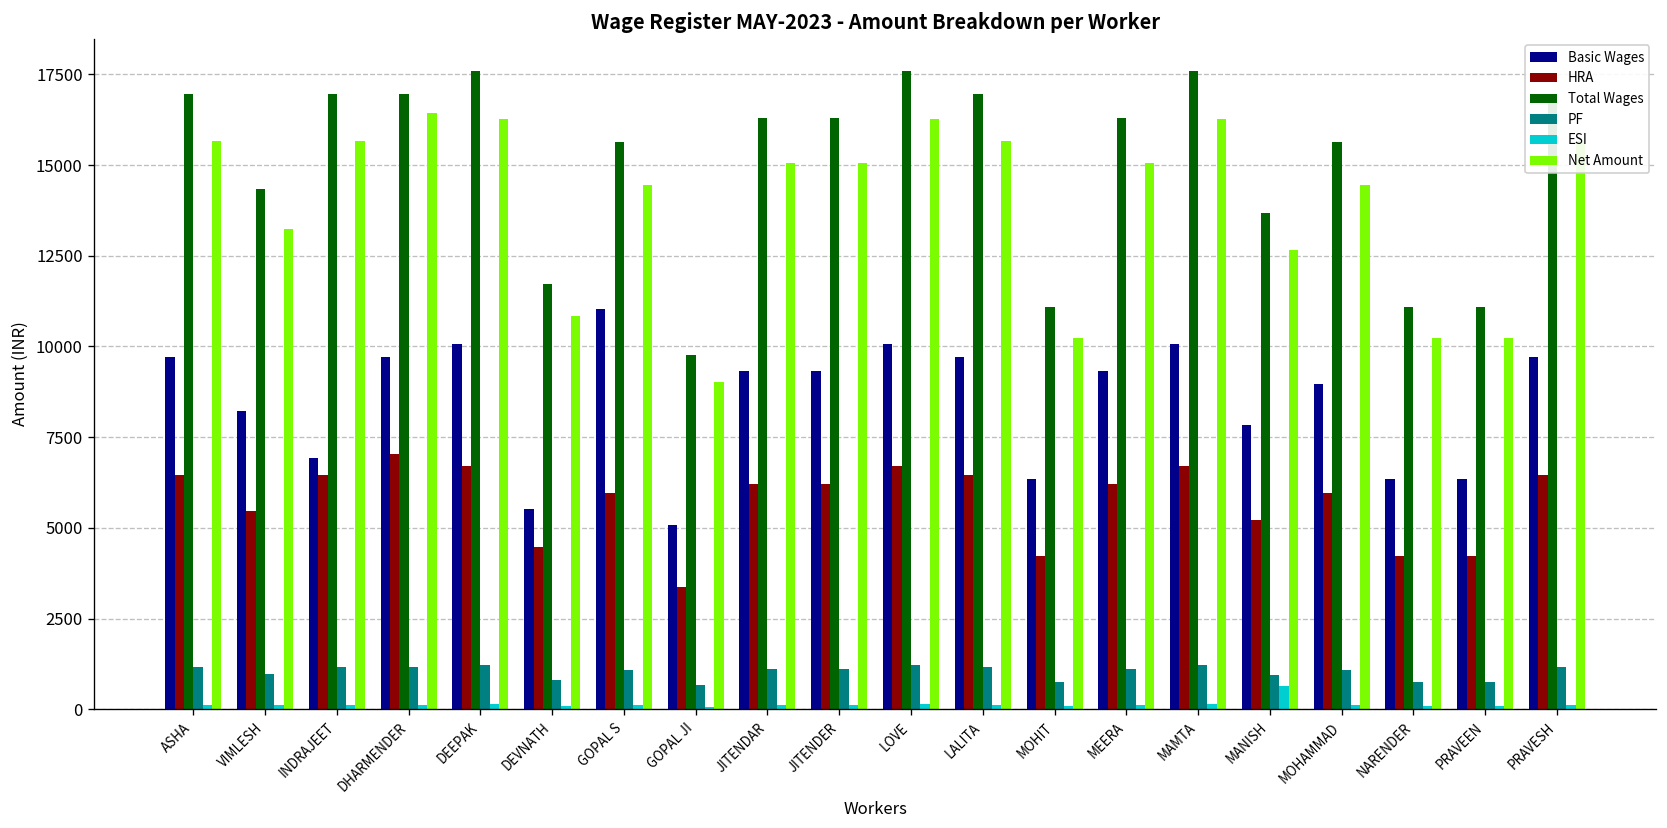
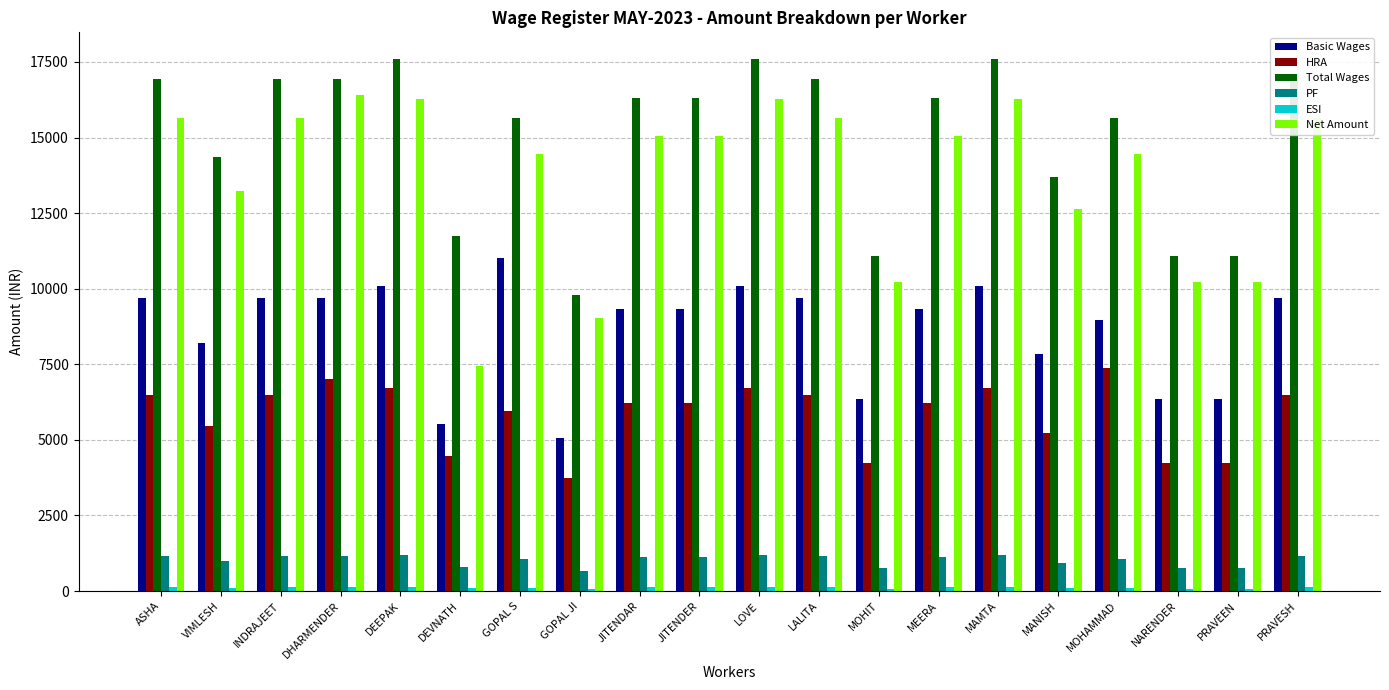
  {
    "Basic Wages": {
      "ASHA": 9700,
      "VIMLESH": 8200,
-     "INDRAJEET": 6900,
+     "INDRAJEET": 9700,
      "DHARMENDER": 9700,
      "DEEPAK": 10100,
      "DEVNATH": 5500,
      "GOPAL S": 11000,
      "GOPAL JI": 5100,
      "JITENDAR": 9300,
      "JITENDER": 9300,
      "LOVE": 10100,
      "LALITA": 9700,
      "MOHIT": 6300,
      "MEERA": 9300,
      "MAMTA": 10100,
      "MANISH": 7800,
      "MOHAMMAD": 9000,
      "NARENDER": 6300,
      "PRAVEEN": 6300,
      "PRAVESH": 9700
    },
    "HRA": {
      "ASHA": 6500,
      "VIMLESH": 5500,
      "INDRAJEET": 6500,
      "DHARMENDER": 7000,
      "DEEPAK": 6700,
      "DEVNATH": 4500,
      "GOPAL S": 6000,
-     "GOPAL JI": 3400,
+     "GOPAL JI": 3700,
      "JITENDAR": 6200,
      "JITENDER": 6200,
      "LOVE": 6700,
      "LALITA": 6500,
      "MOHIT": 4200,
      "MEERA": 6200,
      "MAMTA": 6700,
      "MANISH": 5200,
-     "MOHAMMAD": 6000,
+     "MOHAMMAD": 7400,
      "NARENDER": 4200,
      "PRAVEEN": 4200,
      "PRAVESH": 6500
    },
    "Total Wages": {
      "ASHA": 16900,
      "VIMLESH": 14300,
      "INDRAJEET": 16900,
      "DHARMENDER": 16900,
      "DEEPAK": 17600,
      "DEVNATH": 11700,
      "GOPAL S": 15600,
      "GOPAL JI": 9800,
      "JITENDAR": 16300,
      "JITENDER": 16300,
      "LOVE": 17600,
      "LALITA": 16900,
      "MOHIT": 11100,
      "MEERA": 16300,
      "MAMTA": 17600,
      "MANISH": 13700,
      "MOHAMMAD": 15600,
      "NARENDER": 11100,
      "PRAVEEN": 11100
    },
    "PF": {
      "ASHA": 1200,
      "VIMLESH": 1000,
      "INDRAJEET": 1200,
      "DHARMENDER": 1200,
      "DEEPAK": 1200,
      "DEVNATH": 800,
      "GOPAL S": 1100,
      "GOPAL JI": 700,
      "JITENDAR": 1100,
      "JITENDER": 1100,
      "LOVE": 1200,
      "LALITA": 1200,
      "MOHIT": 800,
      "MEERA": 1100,
      "MAMTA": 1200,
      "MANISH": 900,
      "MOHAMMAD": 1100,
      "NARENDER": 800,
      "PRAVEEN": 800,
      "PRAVESH": 1200
    },
    "ESI": {
      "ASHA": 100,
      "VIMLESH": 100,
      "INDRAJEET": 100,
      "DHARMENDER": 100,
      "DEEPAK": 100,
      "DEVNATH": 100,
      "GOPAL S": 100,
      "JITENDAR": 100,
      "JITENDER": 100,
      "LOVE": 100,
      "LALITA": 100,
      "MOHIT": 100,
      "MEERA": 100,
      "MAMTA": 100,
-     "MANISH": 600,
+     "MANISH": 100,
      "MOHAMMAD": 100,
      "NARENDER": 100,
      "PRAVEEN": 100,
      "PRAVESH": 100
    },
    "Net Amount": {
      "ASHA": 15700,
      "VIMLESH": 13200,
      "INDRAJEET": 15700,
      "DHARMENDER": 16400,
      "DEEPAK": 16300,
-     "DEVNATH": 10800,
+     "DEVNATH": 7500,
      "GOPAL S": 14500,
      "GOPAL JI": 9000,
      "JITENDAR": 15100,
      "JITENDER": 15100,
      "LOVE": 16300,
      "LALITA": 15700,
      "MOHIT": 10200,
      "MEERA": 15100,
      "MAMTA": 16300,
      "MANISH": 12600,
      "MOHAMMAD": 14500,
      "NARENDER": 10200,
      "PRAVEEN": 10200
    }
  }
